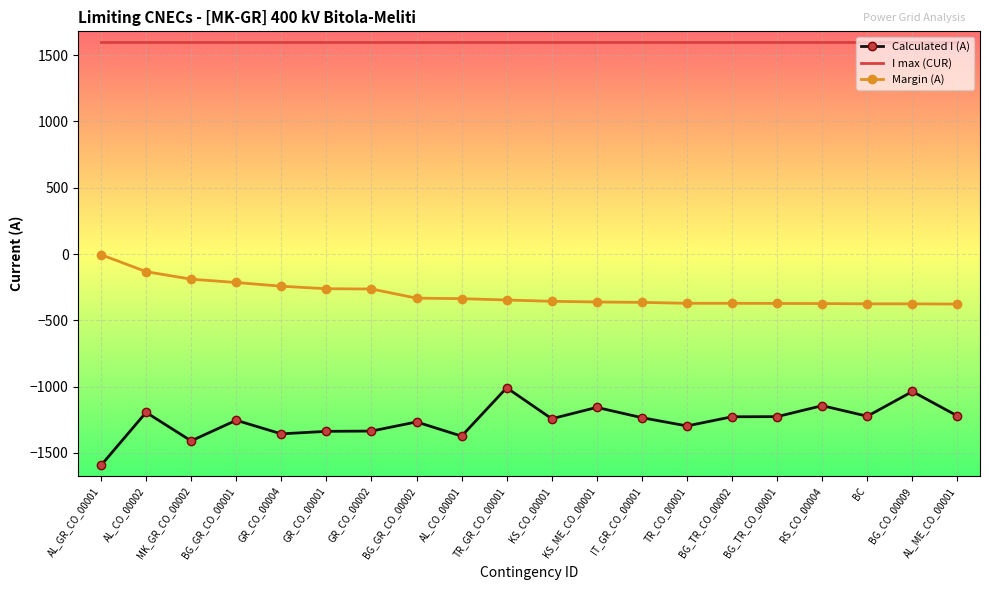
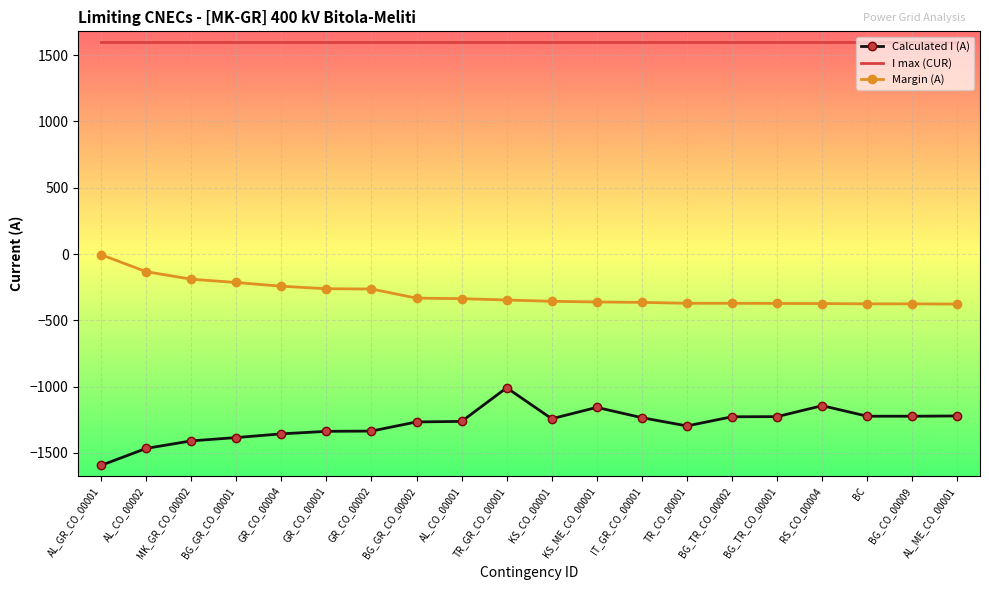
  {
    "Calculated I (A)": {
      "AL_GR_CO_00001": -1600,
-     "AL_CO_00002": -1190,
+     "AL_CO_00002": -1470,
      "MK_GR_CO_00002": -1410,
-     "BG_GR_CO_00001": -1250,
+     "BG_GR_CO_00001": -1390,
      "GR_CO_00004": -1360,
      "GR_CO_00001": -1340,
      "GR_CO_00002": -1340,
      "BG_GR_CO_00002": -1270,
-     "AL_CO_00001": -1370,
+     "AL_CO_00001": -1260,
      "TR_GR_CO_00001": -1010,
      "KS_CO_00001": -1240,
      "KS_ME_CO_00001": -1160,
      "IT_GR_CO_00001": -1240,
      "TR_CO_00001": -1300,
      "BG_TR_CO_00002": -1230,
      "BG_TR_CO_00001": -1230,
      "RS_CO_00004": -1140,
      "BC": -1220,
-     "BG_CO_00009": -1040,
+     "BG_CO_00009": -1220,
      "AL_ME_CO_00001": -1220
    },
    "I max (CUR)": {
      "AL_GR_CO_00001": 1600,
      "AL_CO_00002": 1600,
      "MK_GR_CO_00002": 1600,
      "BG_GR_CO_00001": 1600,
      "GR_CO_00004": 1600,
      "GR_CO_00001": 1600,
      "GR_CO_00002": 1600,
      "BG_GR_CO_00002": 1600,
      "AL_CO_00001": 1600,
      "TR_GR_CO_00001": 1600,
      "KS_CO_00001": 1600,
      "KS_ME_CO_00001": 1600,
      "IT_GR_CO_00001": 1600,
      "TR_CO_00001": 1600,
      "BG_TR_CO_00002": 1600,
      "BG_TR_CO_00001": 1600,
      "RS_CO_00004": 1600
    },
    "Margin (A)": {
      "AL_GR_CO_00001": -10,
      "AL_CO_00002": -130,
      "MK_GR_CO_00002": -190,
      "BG_GR_CO_00001": -220,
      "GR_CO_00004": -240,
      "GR_CO_00001": -260,
      "GR_CO_00002": -260,
      "BG_GR_CO_00002": -330,
      "AL_CO_00001": -340,
      "TR_GR_CO_00001": -350,
      "KS_CO_00001": -360,
      "KS_ME_CO_00001": -360,
      "IT_GR_CO_00001": -370,
      "TR_CO_00001": -370,
      "BG_TR_CO_00002": -370,
      "BG_TR_CO_00001": -370,
      "RS_CO_00004": -370,
      "BC": -380,
      "BG_CO_00009": -380,
      "AL_ME_CO_00001": -380
    }
  }
